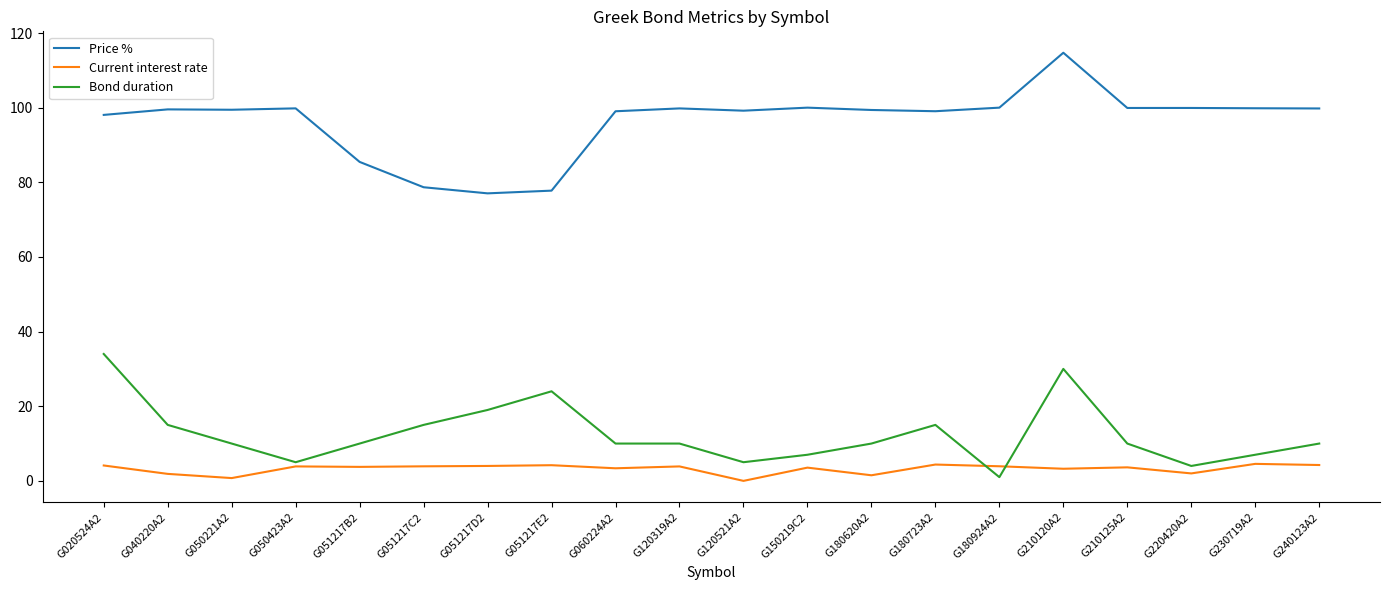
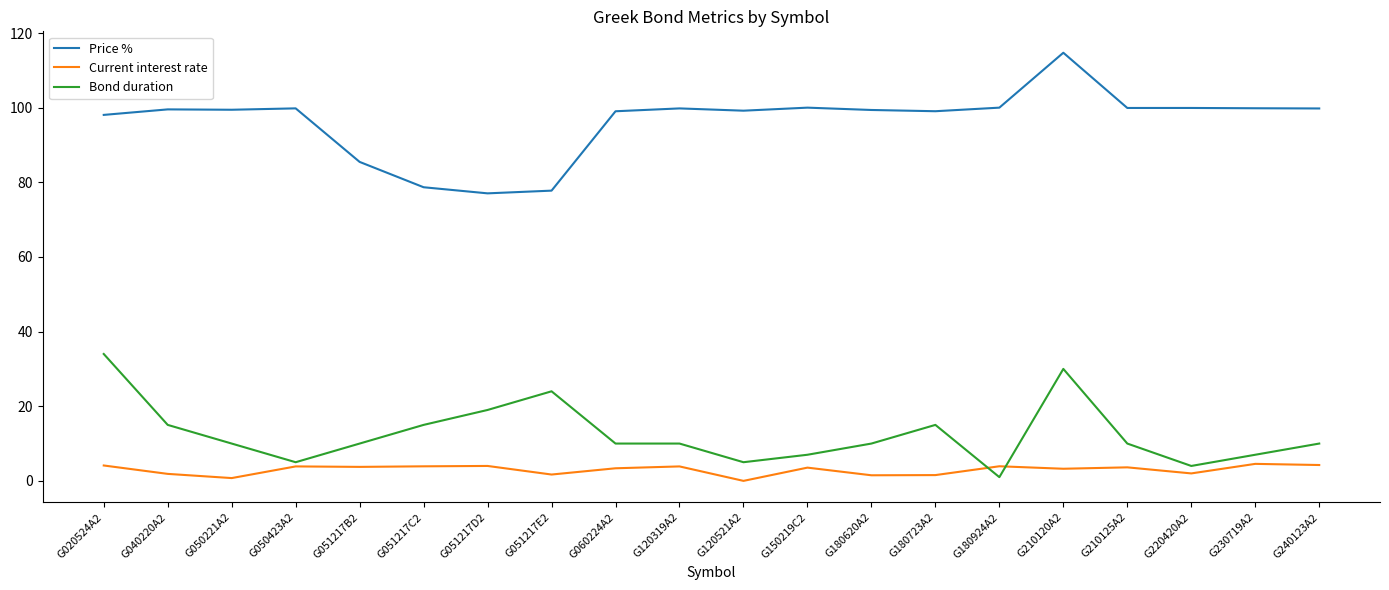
  {
    "Price %": {
      "G020524A2": 98,
      "G040220A2": 100,
      "G050221A2": 99,
      "G050423A2": 100,
      "G051217B2": 85,
      "G051217C2": 79,
      "G051217D2": 77,
      "G051217E2": 78,
      "G060224A2": 99,
      "G120319A2": 100,
      "G120521A2": 99,
      "G150219C2": 100,
      "G180620A2": 99,
      "G180723A2": 99,
      "G180924A2": 100,
      "G210120A2": 115,
      "G210125A2": 100,
      "G220420A2": 100,
      "G230719A2": 100,
      "G240123A2": 100
    },
    "Current interest rate": {
      "G020524A2": 4,
      "G040220A2": 2,
      "G050221A2": 1,
      "G050423A2": 4,
      "G051217B2": 4,
      "G051217C2": 4,
      "G051217D2": 4,
-     "G051217E2": 4,
+     "G051217E2": 2,
      "G060224A2": 3,
      "G120319A2": 4,
      "G120521A2": 0,
      "G150219C2": 4,
      "G180620A2": 2,
-     "G180723A2": 4,
+     "G180723A2": 2,
      "G180924A2": 4,
      "G210120A2": 3,
      "G210125A2": 4,
      "G220420A2": 2,
      "G230719A2": 5,
      "G240123A2": 4
    },
    "Bond duration": {
      "G020524A2": 34,
      "G040220A2": 15,
      "G050221A2": 10,
      "G050423A2": 5,
      "G051217B2": 10,
      "G051217C2": 15,
      "G051217D2": 19,
      "G051217E2": 24,
      "G060224A2": 10,
      "G120319A2": 10,
      "G120521A2": 5,
      "G150219C2": 7,
      "G180620A2": 10,
      "G180723A2": 15,
      "G180924A2": 1,
      "G210120A2": 30,
      "G210125A2": 10,
      "G220420A2": 4,
      "G230719A2": 7,
      "G240123A2": 10
    }
  }
